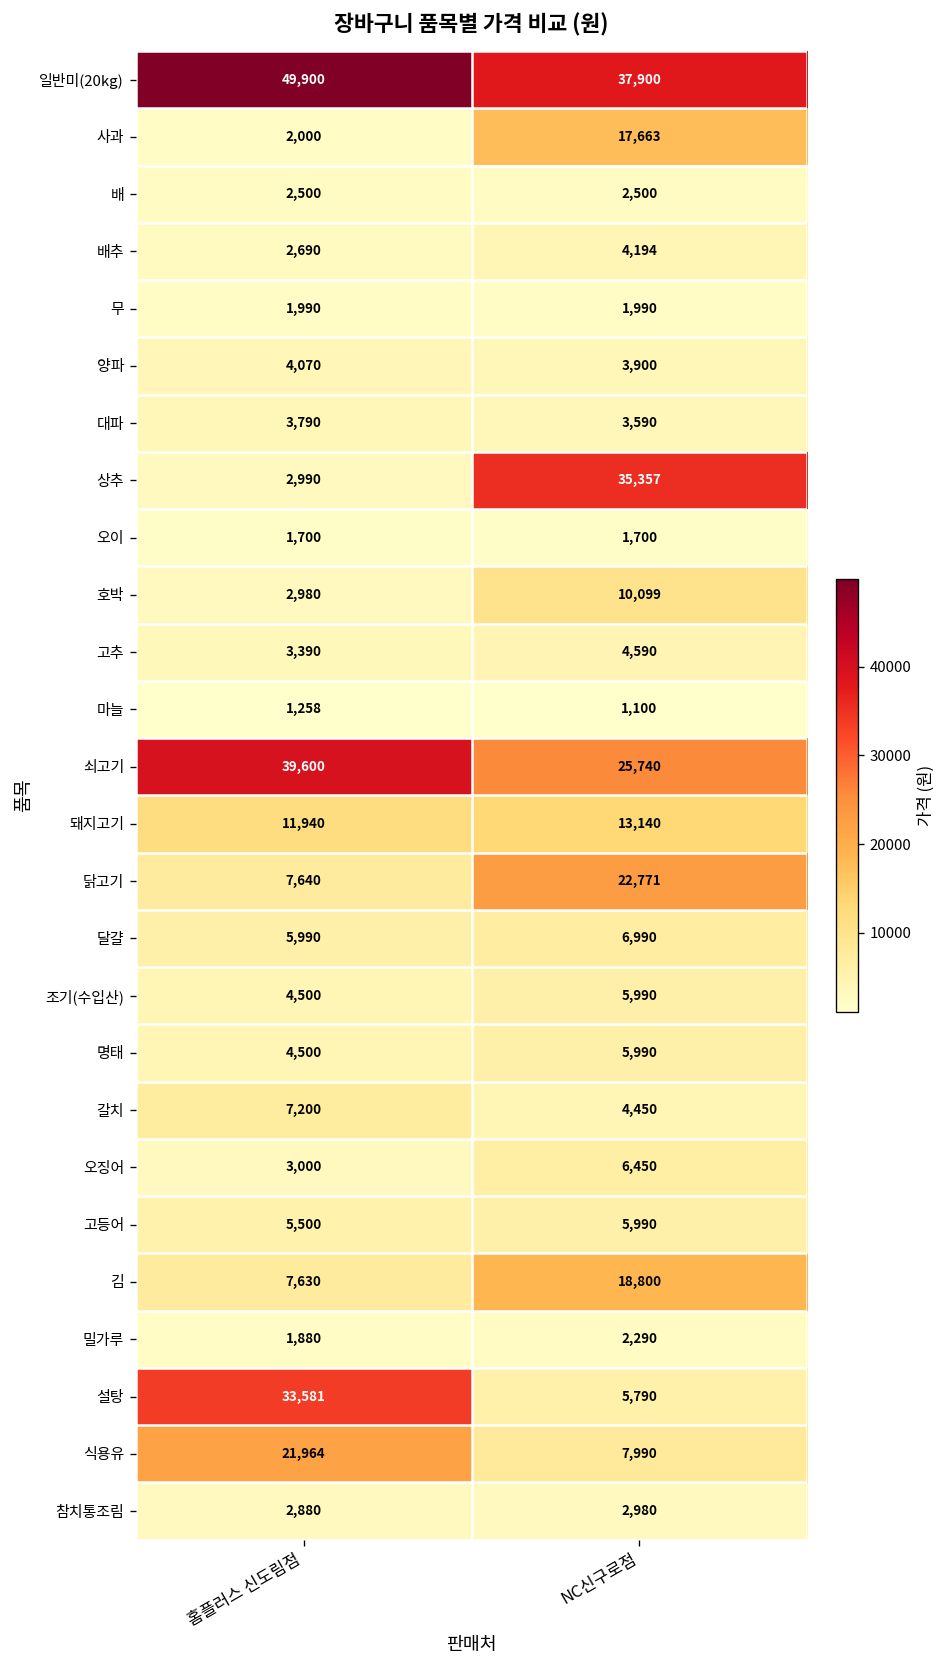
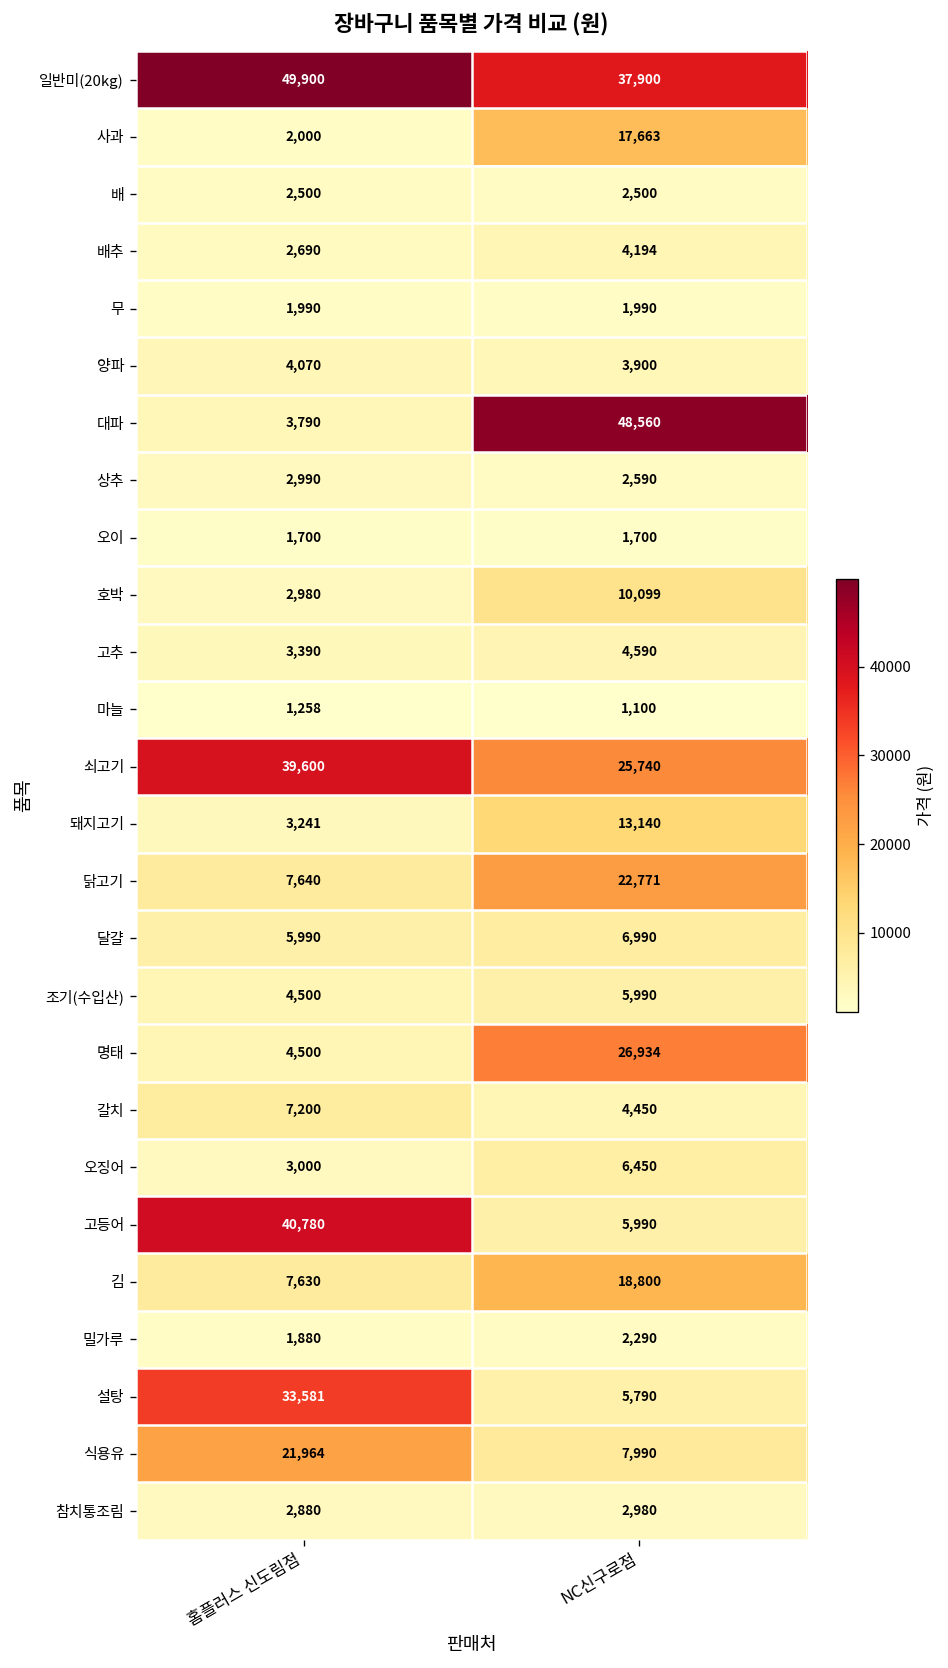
  {
    "일반미(20kg)": {
      "홈플러스 신도림점": "49,900",
      "NC신구로점": "37,900"
    },
    "사과": {
      "홈플러스 신도림점": "2,000",
      "NC신구로점": "17,663"
    },
    "배": {
      "홈플러스 신도림점": "2,500",
      "NC신구로점": "2,500"
    },
    "배추": {
      "홈플러스 신도림점": "2,690",
      "NC신구로점": "4,194"
    },
    "무": {
      "홈플러스 신도림점": "1,990",
      "NC신구로점": "1,990"
    },
    "양파": {
      "홈플러스 신도림점": "4,070",
      "NC신구로점": "3,900"
    },
    "대파": {
      "홈플러스 신도림점": "3,790",
-     "NC신구로점": "3,590"
+     "NC신구로점": "48,560"
    },
    "상추": {
      "홈플러스 신도림점": "2,990",
-     "NC신구로점": "35,357"
+     "NC신구로점": "2,590"
    },
    "오이": {
      "홈플러스 신도림점": "1,700",
      "NC신구로점": "1,700"
    },
    "호박": {
      "홈플러스 신도림점": "2,980",
      "NC신구로점": "10,099"
    },
    "고추": {
      "홈플러스 신도림점": "3,390",
      "NC신구로점": "4,590"
    },
    "마늘": {
      "홈플러스 신도림점": "1,258",
      "NC신구로점": "1,100"
    },
    "쇠고기": {
      "홈플러스 신도림점": "39,600",
      "NC신구로점": "25,740"
    },
    "돼지고기": {
-     "홈플러스 신도림점": "11,940",
+     "홈플러스 신도림점": "3,241",
      "NC신구로점": "13,140"
    },
    "닭고기": {
      "홈플러스 신도림점": "7,640",
      "NC신구로점": "22,771"
    },
    "달걀": {
      "홈플러스 신도림점": "5,990",
      "NC신구로점": "6,990"
    },
    "조기(수입산)": {
      "홈플러스 신도림점": "4,500",
      "NC신구로점": "5,990"
    },
    "명태": {
      "홈플러스 신도림점": "4,500",
-     "NC신구로점": "5,990"
+     "NC신구로점": "26,934"
    },
    "갈치": {
      "홈플러스 신도림점": "7,200",
      "NC신구로점": "4,450"
    },
    "오징어": {
      "홈플러스 신도림점": "3,000",
      "NC신구로점": "6,450"
    },
    "고등어": {
-     "홈플러스 신도림점": "5,500",
+     "홈플러스 신도림점": "40,780",
      "NC신구로점": "5,990"
    },
    "김": {
      "홈플러스 신도림점": "7,630",
      "NC신구로점": "18,800"
    },
    "밀가루": {
      "홈플러스 신도림점": "1,880",
      "NC신구로점": "2,290"
    },
    "설탕": {
      "홈플러스 신도림점": "33,581",
      "NC신구로점": "5,790"
    },
    "식용유": {
      "홈플러스 신도림점": "21,964",
      "NC신구로점": "7,990"
    },
    "참치통조림": {
      "홈플러스 신도림점": "2,880",
      "NC신구로점": "2,980"
    }
  }
